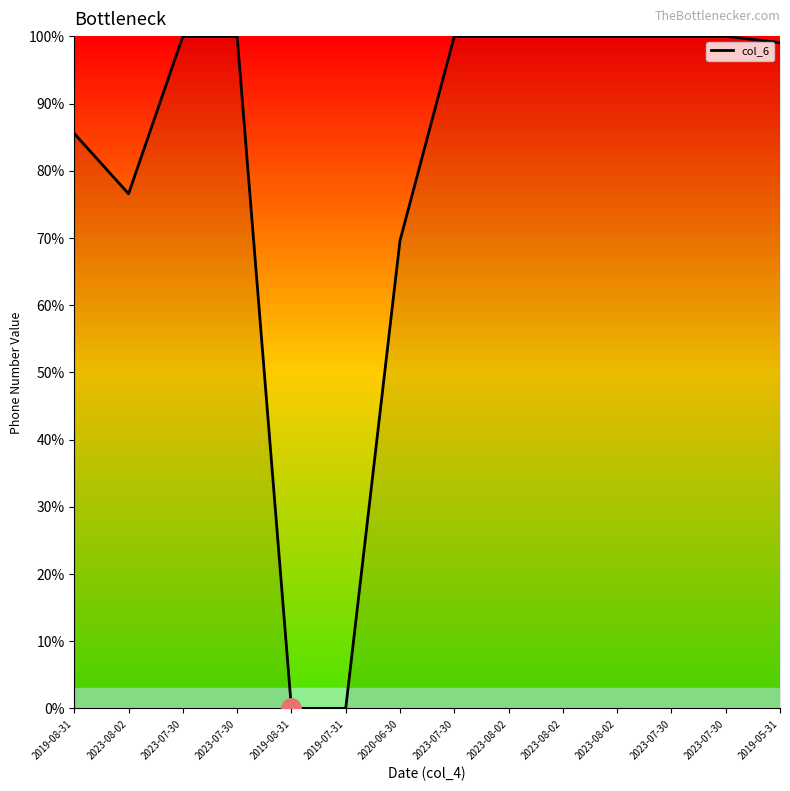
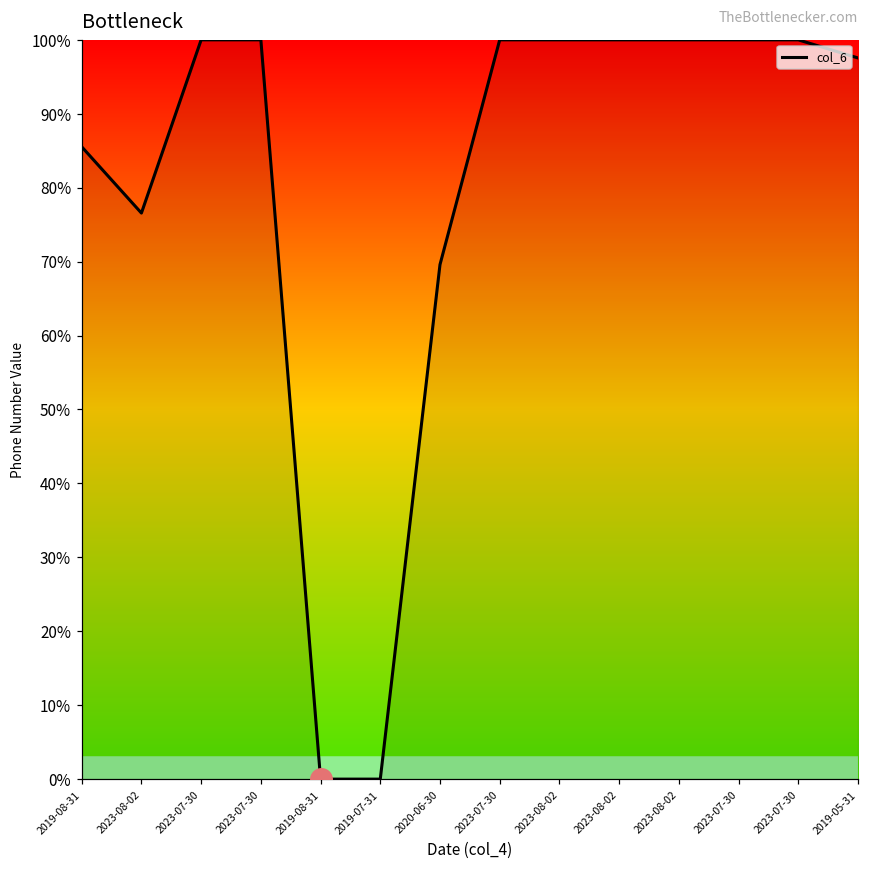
  {
    "col_6": {
      "2020-06-30": "70%",
-     "2019-05-31": "99%"
+     "2019-05-31": "98%"
    }
  }
